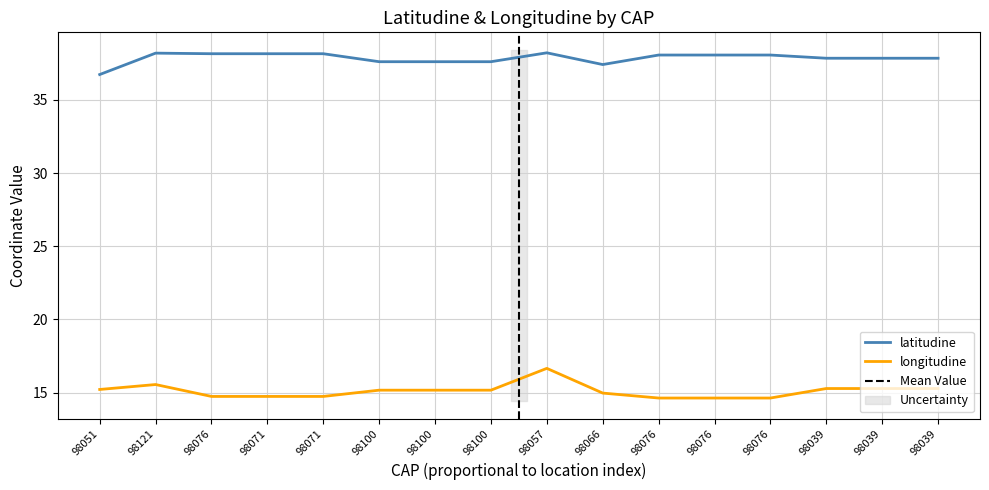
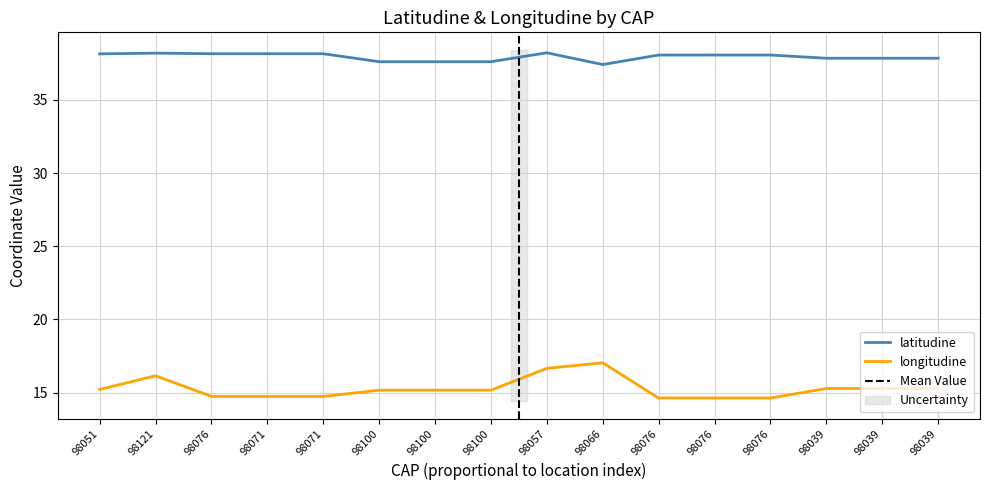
  {
    "latitudine": {
-     "98051": 36.7,
+     "98051": 38.2,
      "98121": 38.2,
      "98057": 38.2,
      "98066": 37.4
    },
    "longitudine": {
      "98051": 15.2,
-     "98121": 15.6,
+     "98121": 16.2,
      "98057": 16.7,
-     "98066": 15.0
+     "98066": 17.0
    }
  }
